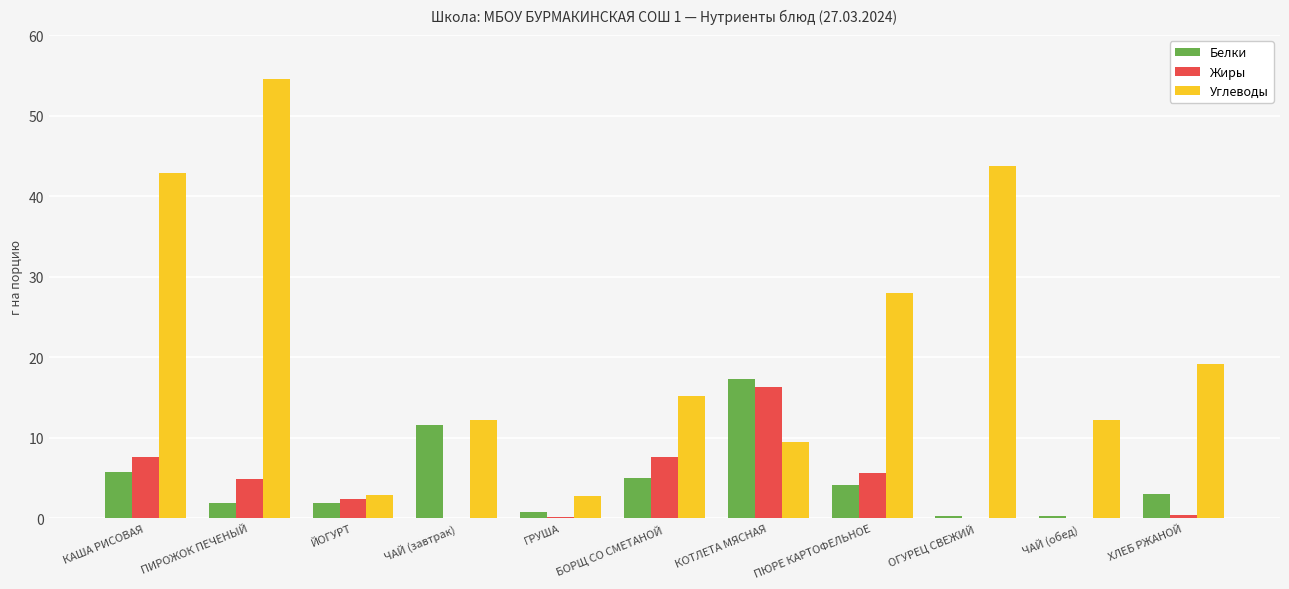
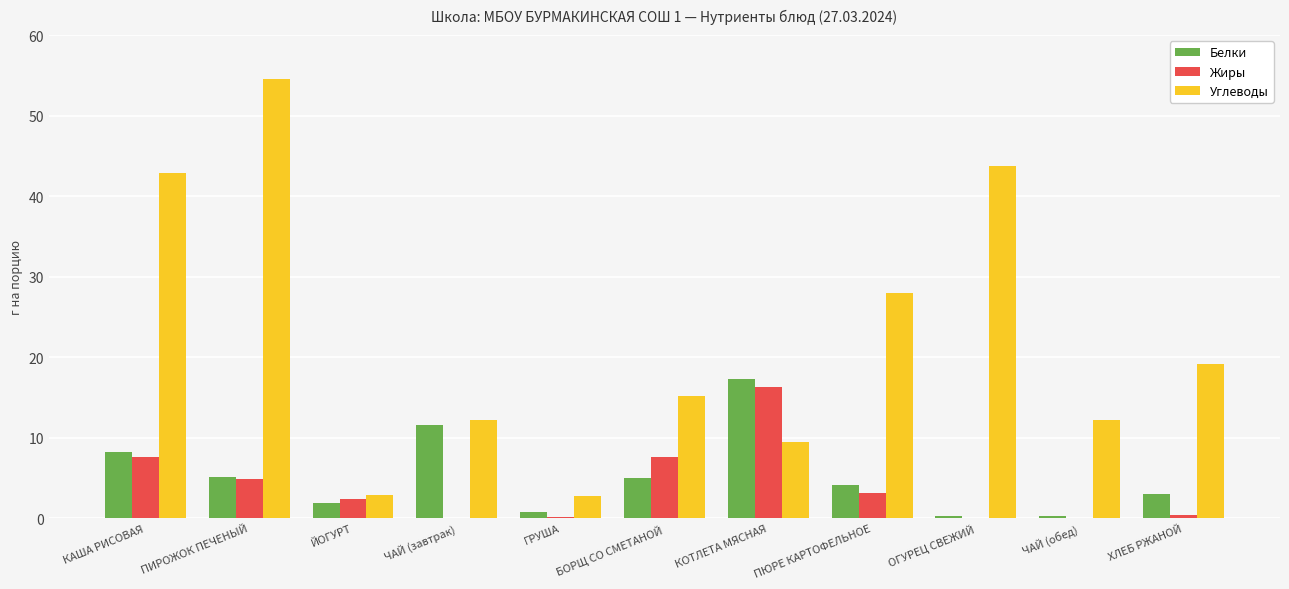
  {
    "Белки": {
-     "КАША РИСОВАЯ": 6,
-     "ПИРОЖОК ПЕЧЕНЫЙ": 2,
+     "КАША РИСОВАЯ": 8,
+     "ПИРОЖОК ПЕЧЕНЫЙ": 5,
      "ЙОГУРТ": 2,
      "ЧАЙ (завтрак)": 12,
      "ГРУША": 1,
      "БОРЩ СО СМЕТАНОЙ": 5,
      "КОТЛЕТА МЯСНАЯ": 17,
      "ПЮРЕ КАРТОФЕЛЬНОЕ": 4,
      "ХЛЕБ РЖАНОЙ": 3
    },
    "Жиры": {
      "КАША РИСОВАЯ": 8,
      "ПИРОЖОК ПЕЧЕНЫЙ": 5,
      "ЙОГУРТ": 2,
      "ЧАЙ (завтрак)": 0,
      "БОРЩ СО СМЕТАНОЙ": 8,
      "КОТЛЕТА МЯСНАЯ": 16,
-     "ПЮРЕ КАРТОФЕЛЬНОЕ": 6,
+     "ПЮРЕ КАРТОФЕЛЬНОЕ": 3,
      "ЧАЙ (обед)": 0,
      "ХЛЕБ РЖАНОЙ": 0
    },
    "Углеводы": {
      "КАША РИСОВАЯ": 43,
      "ПИРОЖОК ПЕЧЕНЫЙ": 55,
      "ЙОГУРТ": 3,
      "ЧАЙ (завтрак)": 12,
      "ГРУША": 3,
      "БОРЩ СО СМЕТАНОЙ": 15,
      "КОТЛЕТА МЯСНАЯ": 10,
      "ПЮРЕ КАРТОФЕЛЬНОЕ": 28,
      "ОГУРЕЦ СВЕЖИЙ": 44,
      "ЧАЙ (обед)": 12,
      "ХЛЕБ РЖАНОЙ": 19
    }
  }
